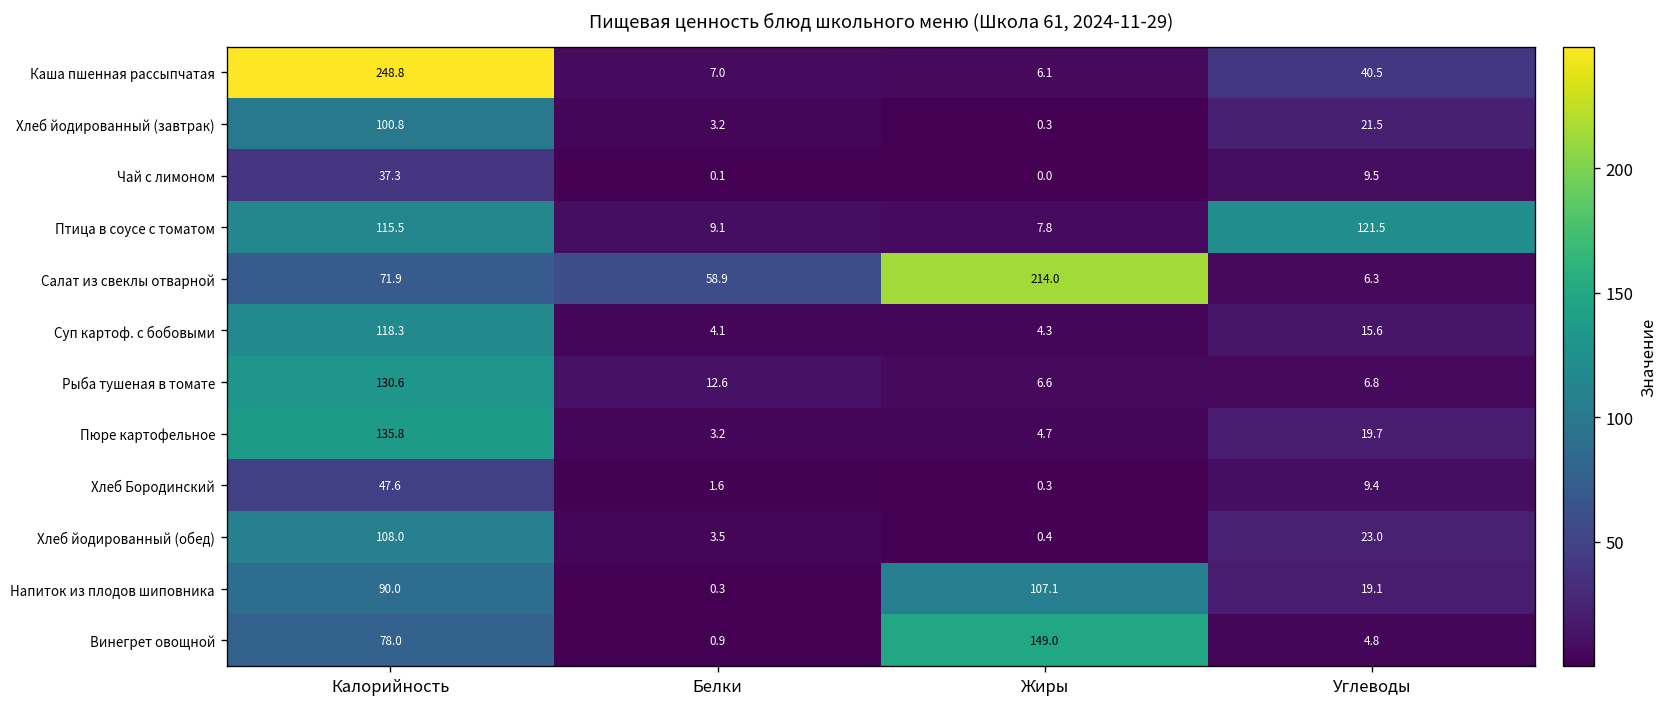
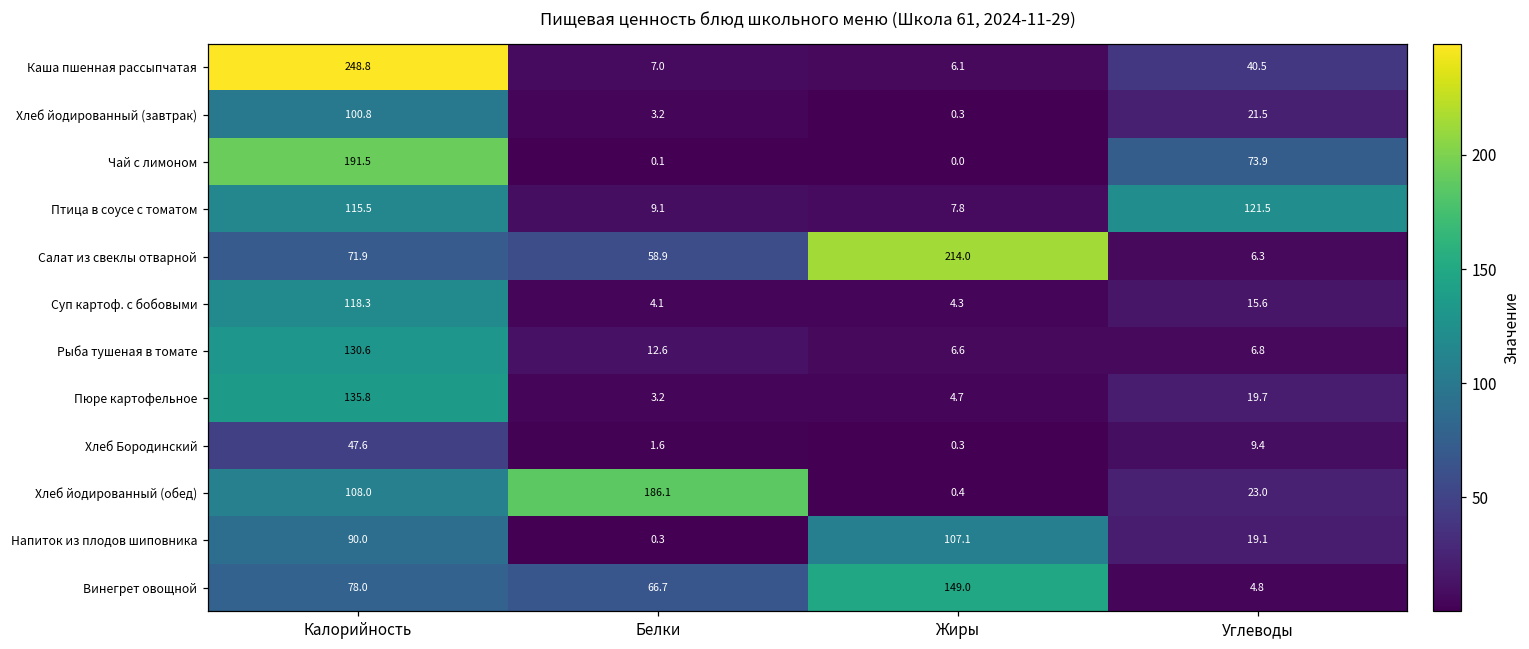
  {
    "Каша пшенная рассыпчатая": {
      "Калорийность": 248.8,
      "Белки": 7.0,
      "Жиры": 6.1,
      "Углеводы": 40.5
    },
    "Хлеб йодированный (завтрак)": {
      "Калорийность": 100.8,
      "Белки": 3.2,
      "Жиры": 0.3,
      "Углеводы": 21.5
    },
    "Чай с лимоном": {
-     "Калорийность": 37.3,
+     "Калорийность": 191.5,
      "Белки": 0.1,
      "Жиры": 0.0,
-     "Углеводы": 9.5
+     "Углеводы": 73.9
    },
    "Птица в соусе с томатом": {
      "Калорийность": 115.5,
      "Белки": 9.1,
      "Жиры": 7.8,
      "Углеводы": 121.5
    },
    "Салат из свеклы отварной": {
      "Калорийность": 71.9,
      "Белки": 58.9,
      "Жиры": 214.0,
      "Углеводы": 6.3
    },
    "Суп картоф. с бобовыми": {
      "Калорийность": 118.3,
      "Белки": 4.1,
      "Жиры": 4.3,
      "Углеводы": 15.6
    },
    "Рыба тушеная в томате": {
      "Калорийность": 130.6,
      "Белки": 12.6,
      "Жиры": 6.6,
      "Углеводы": 6.8
    },
    "Пюре картофельное": {
      "Калорийность": 135.8,
      "Белки": 3.2,
      "Жиры": 4.7,
      "Углеводы": 19.7
    },
    "Хлеб Бородинский": {
      "Калорийность": 47.6,
      "Белки": 1.6,
      "Жиры": 0.3,
      "Углеводы": 9.4
    },
    "Хлеб йодированный (обед)": {
      "Калорийность": 108.0,
-     "Белки": 3.5,
+     "Белки": 186.1,
      "Жиры": 0.4,
      "Углеводы": 23.0
    },
    "Напиток из плодов шиповника": {
      "Калорийность": 90.0,
      "Белки": 0.3,
      "Жиры": 107.1,
      "Углеводы": 19.1
    },
    "Винегрет овощной": {
      "Калорийность": 78.0,
-     "Белки": 0.9,
+     "Белки": 66.7,
      "Жиры": 149.0,
      "Углеводы": 4.8
    }
  }
